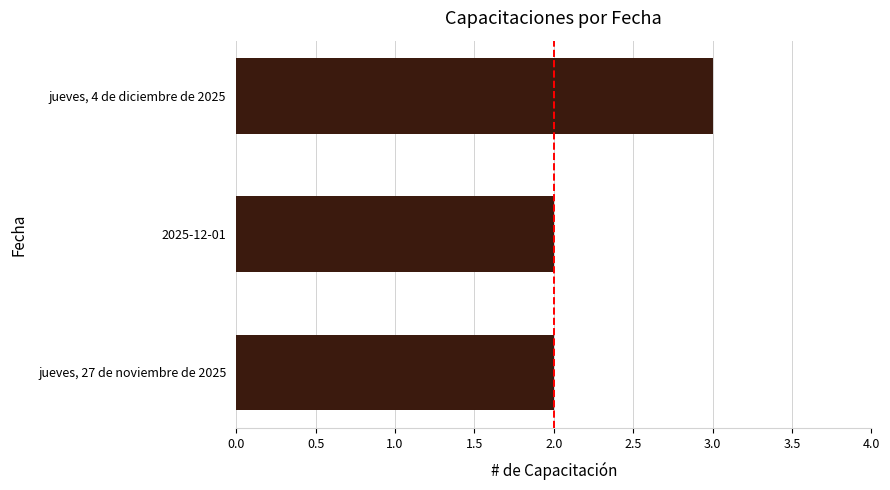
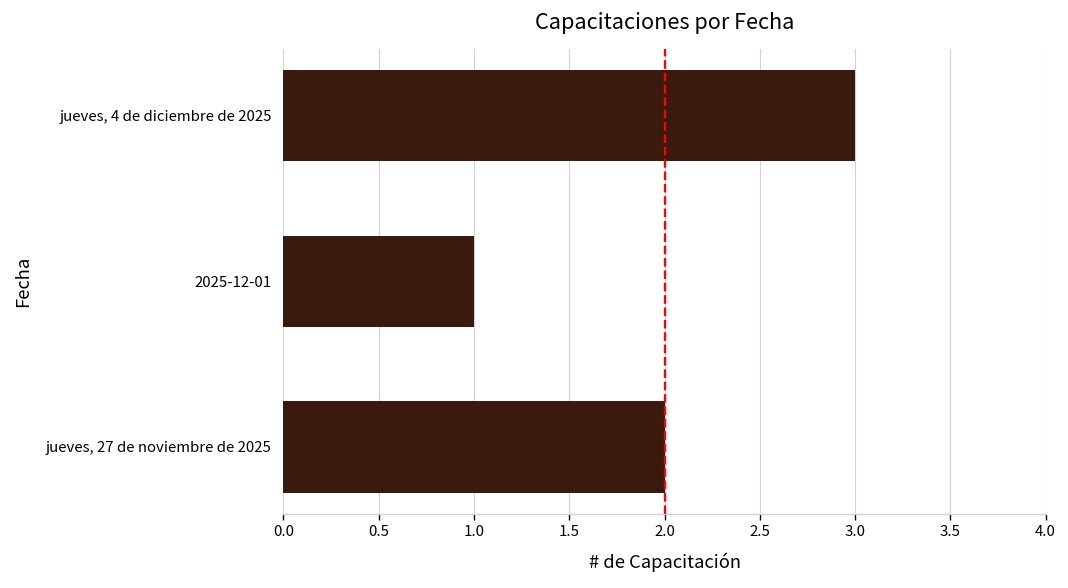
  {
    "jueves, 4 de diciembre de 2025": 3,
-   "2025-12-01": 2,
+   "2025-12-01": 1,
    "jueves, 27 de noviembre de 2025": 2
  }
